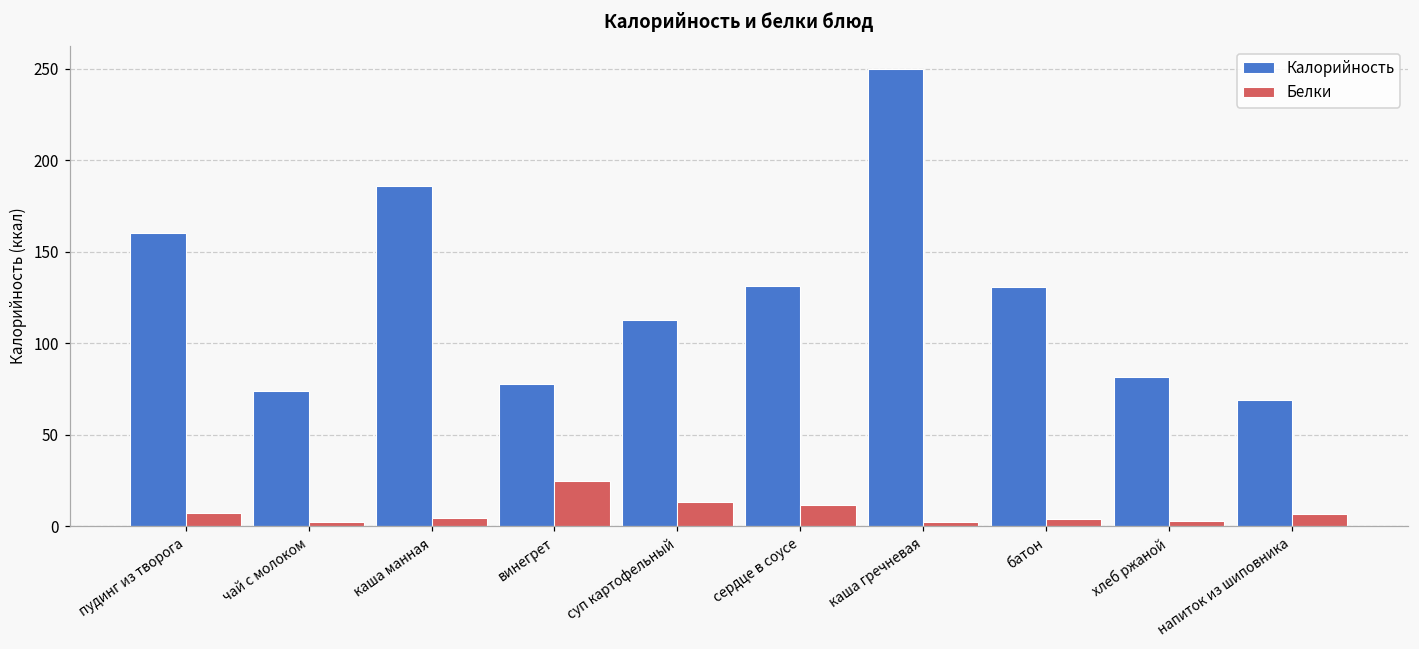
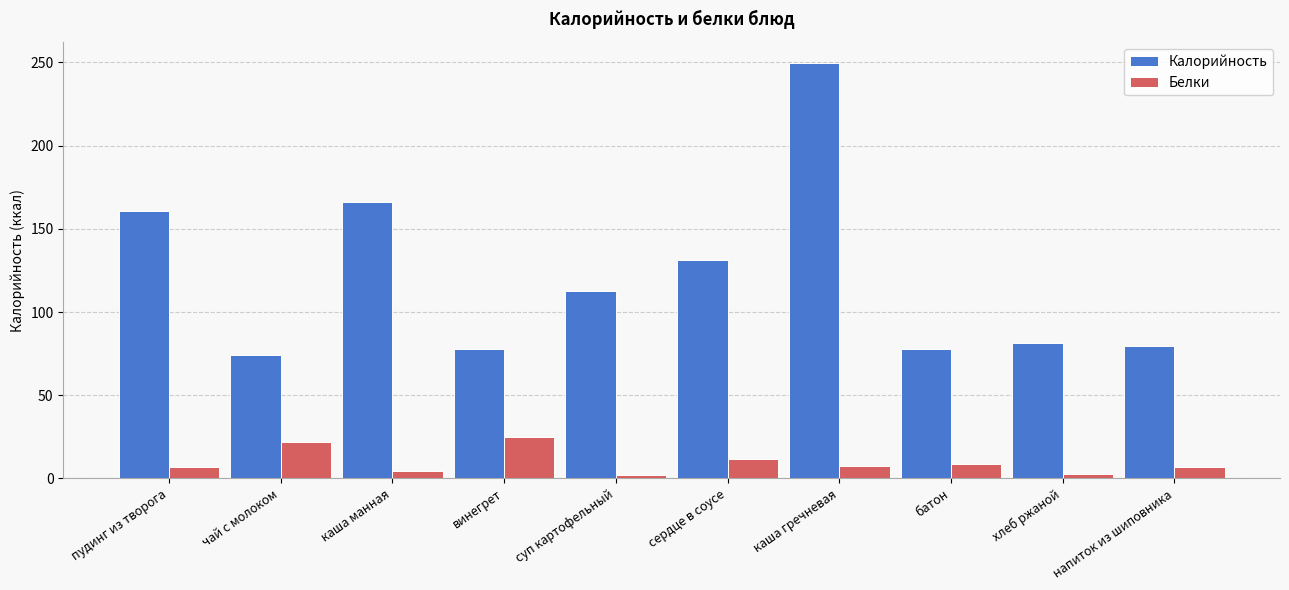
  {
    "Калорийность": {
      "пудинг из творога": 160,
      "чай с молоком": 74,
-     "каша манная": 186,
+     "каша манная": 166,
      "винегрет": 78,
      "суп картофельный": 113,
      "сердце в соусе": 131,
      "каша гречневая": 250,
-     "батон": 131,
+     "батон": 78,
      "хлеб ржаной": 82,
-     "напиток из шиповника": 69
+     "напиток из шиповника": 79
    },
    "Белки": {
      "пудинг из творога": 7,
-     "чай с молоком": 2,
+     "чай с молоком": 22,
      "каша манная": 5,
      "винегрет": 25,
-     "суп картофельный": 13,
+     "суп картофельный": 2,
      "сердце в соусе": 11,
-     "каша гречневая": 3,
-     "батон": 4,
+     "каша гречневая": 7,
+     "батон": 9,
      "хлеб ржаной": 3,
      "напиток из шиповника": 7
    }
  }
